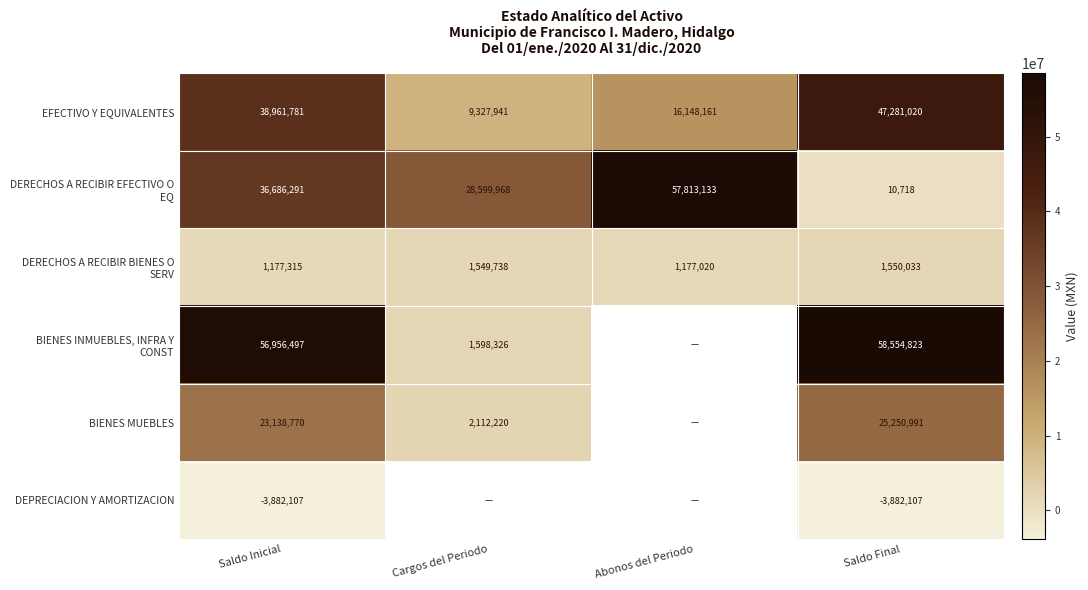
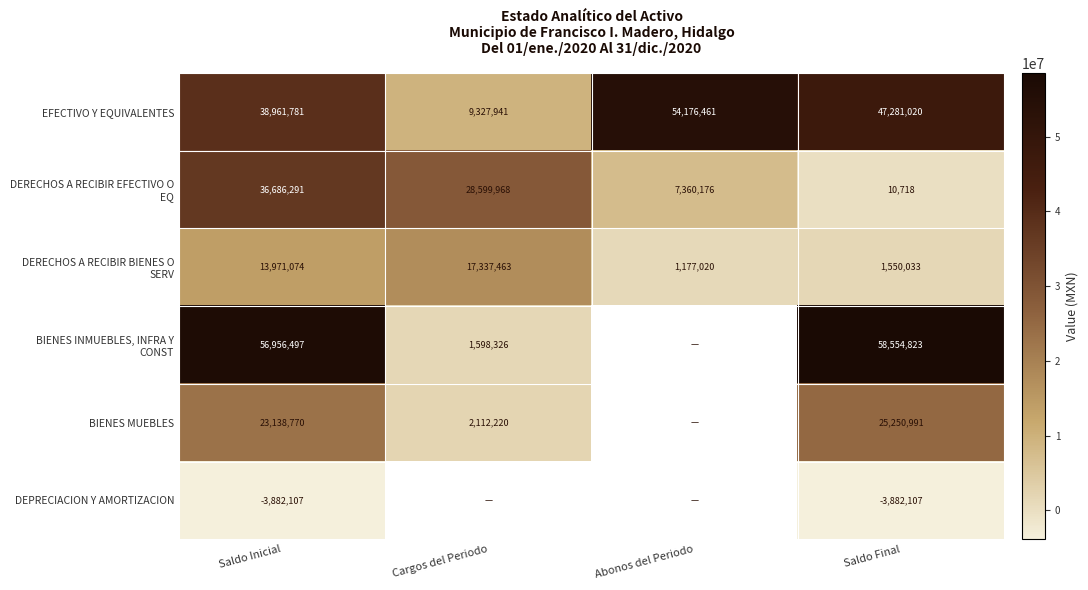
  {
    "EFECTIVO Y EQUIVALENTES": {
      "Saldo Inicial": "38,961,781",
      "Cargos del Periodo": "9,327,941",
-     "Abonos del Periodo": "16,148,161",
+     "Abonos del Periodo": "54,176,461",
      "Saldo Final": "47,281,020"
    },
    "DERECHOS A RECIBIR EFECTIVO O EQ": {
      "Saldo Inicial": "36,686,291",
      "Cargos del Periodo": "28,599,968",
-     "Abonos del Periodo": "57,813,133",
+     "Abonos del Periodo": "7,360,176",
      "Saldo Final": "10,718"
    },
    "DERECHOS A RECIBIR BIENES O SERV": {
-     "Saldo Inicial": "1,177,315",
-     "Cargos del Periodo": "1,549,738",
+     "Saldo Inicial": "13,971,074",
+     "Cargos del Periodo": "17,337,463",
      "Abonos del Periodo": "1,177,020",
      "Saldo Final": "1,550,033"
    },
    "BIENES INMUEBLES, INFRA Y CONST": {
      "Saldo Inicial": "56,956,497",
      "Cargos del Periodo": "1,598,326",
      "Saldo Final": "58,554,823"
    },
    "BIENES MUEBLES": {
      "Saldo Inicial": "23,138,770",
      "Cargos del Periodo": "2,112,220",
      "Saldo Final": "25,250,991"
    },
    "DEPRECIACION Y AMORTIZACION": {
      "Saldo Inicial": "-3,882,107",
      "Saldo Final": "-3,882,107"
    }
  }
